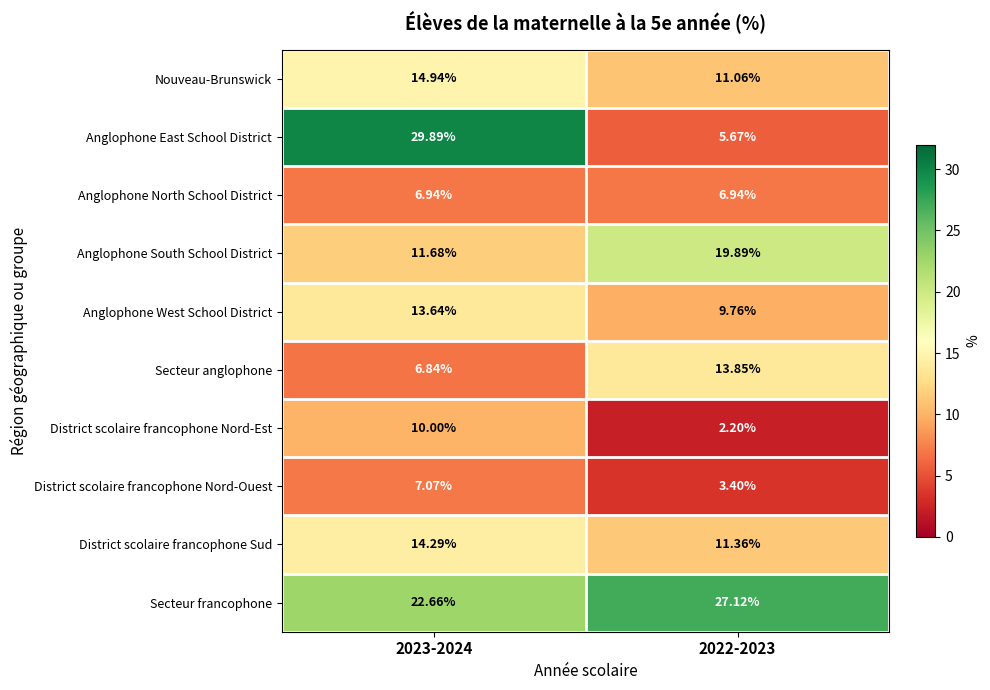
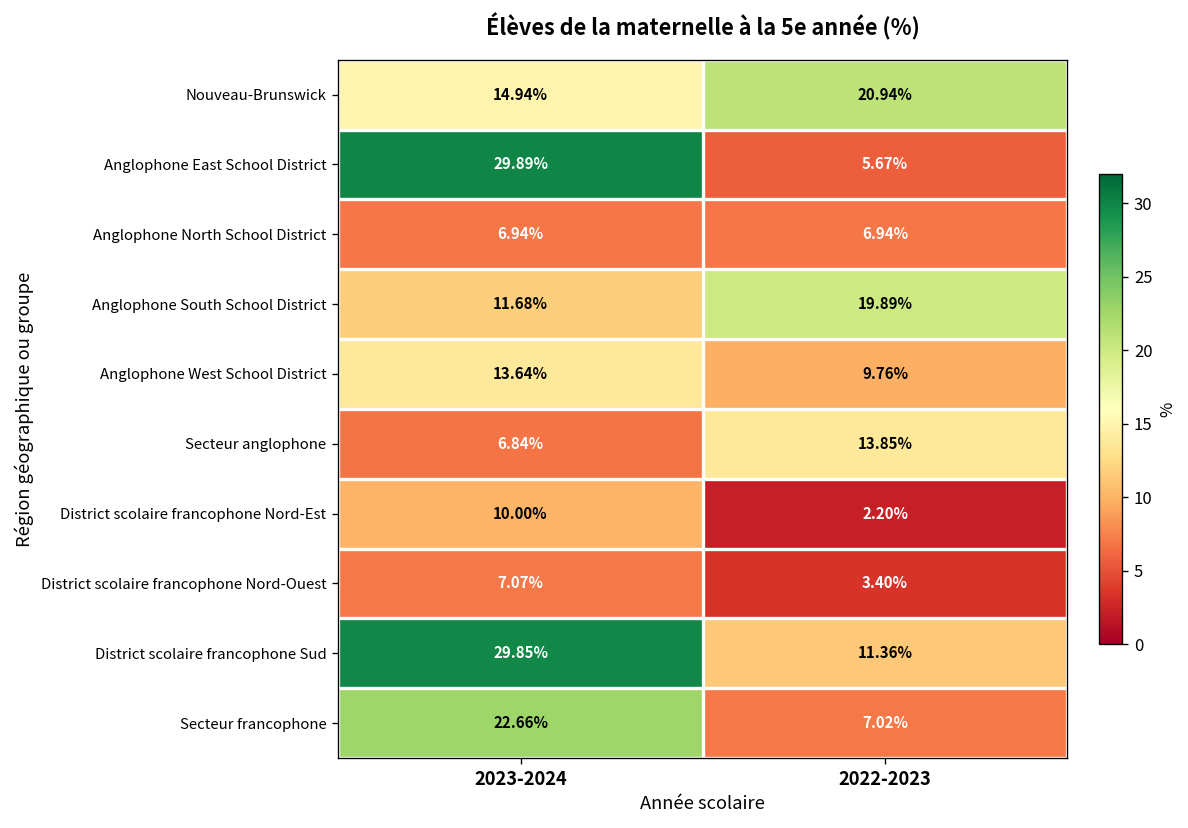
  {
    "Nouveau-Brunswick": {
      "2023-2024": "14.94%",
-     "2022-2023": "11.06%"
+     "2022-2023": "20.94%"
    },
    "Anglophone East School District": {
      "2023-2024": "29.89%",
      "2022-2023": "5.67%"
    },
    "Anglophone North School District": {
      "2023-2024": "6.94%",
      "2022-2023": "6.94%"
    },
    "Anglophone South School District": {
      "2023-2024": "11.68%",
      "2022-2023": "19.89%"
    },
    "Anglophone West School District": {
      "2023-2024": "13.64%",
      "2022-2023": "9.76%"
    },
    "Secteur anglophone": {
      "2023-2024": "6.84%",
      "2022-2023": "13.85%"
    },
    "District scolaire francophone Nord-Est": {
      "2023-2024": "10.00%",
      "2022-2023": "2.20%"
    },
    "District scolaire francophone Nord-Ouest": {
      "2023-2024": "7.07%",
      "2022-2023": "3.40%"
    },
    "District scolaire francophone Sud": {
-     "2023-2024": "14.29%",
+     "2023-2024": "29.85%",
      "2022-2023": "11.36%"
    },
    "Secteur francophone": {
      "2023-2024": "22.66%",
-     "2022-2023": "27.12%"
+     "2022-2023": "7.02%"
    }
  }
